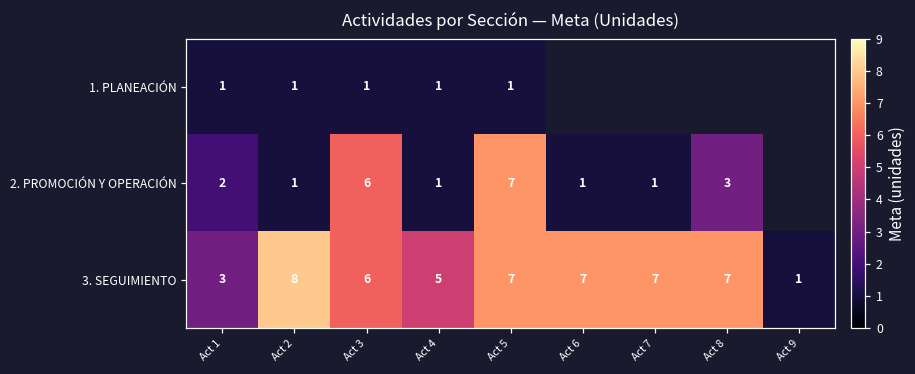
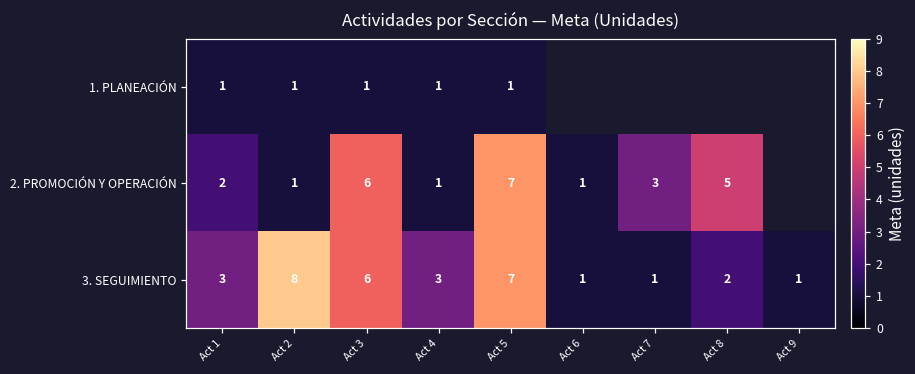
  {
    "1. PLANEACIÓN": {
      "Act 1": 1,
      "Act 2": 1,
      "Act 3": 1,
      "Act 4": 1,
      "Act 5": 1
    },
    "2. PROMOCIÓN Y OPERACIÓN": {
      "Act 1": 2,
      "Act 2": 1,
      "Act 3": 6,
      "Act 4": 1,
      "Act 5": 7,
      "Act 6": 1,
-     "Act 7": 1,
-     "Act 8": 3
+     "Act 7": 3,
+     "Act 8": 5
    },
    "3. SEGUIMIENTO": {
      "Act 1": 3,
      "Act 2": 8,
      "Act 3": 6,
-     "Act 4": 5,
+     "Act 4": 3,
      "Act 5": 7,
-     "Act 6": 7,
-     "Act 7": 7,
-     "Act 8": 7,
+     "Act 6": 1,
+     "Act 7": 1,
+     "Act 8": 2,
      "Act 9": 1
    }
  }
